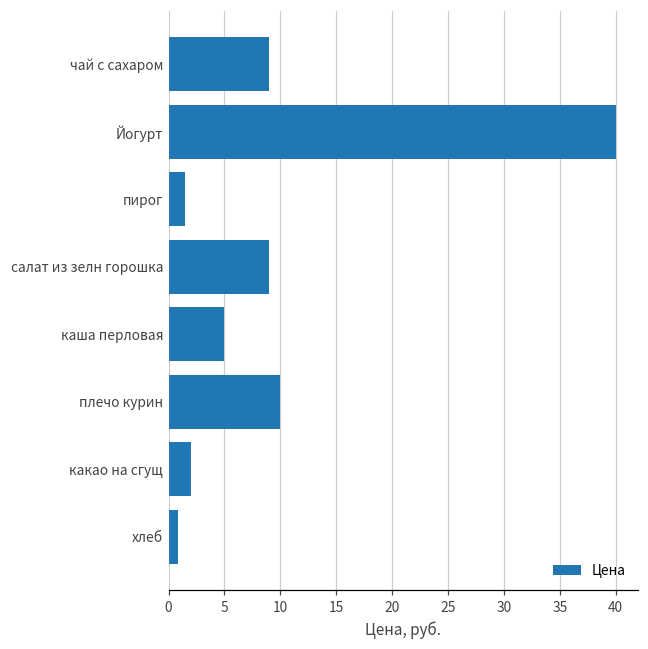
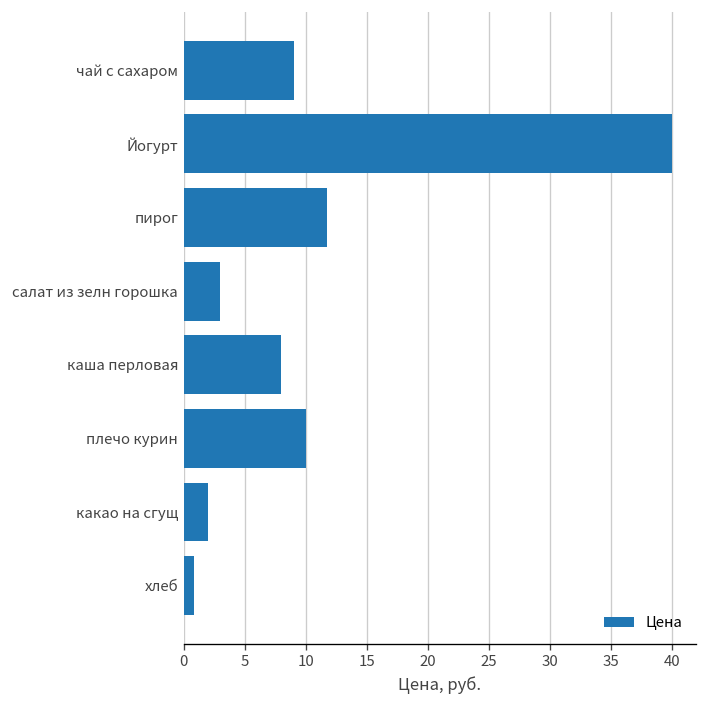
  {
    "чай с сахаром": 9.0,
    "Йогурт": 40.0,
-   "пирог": 1.5,
-   "салат из зелн горошка": 9,
-   "каша перловая": 5,
+   "пирог": 11.7,
+   "салат из зелн горошка": 3,
+   "каша перловая": 8,
    "плечо курин": 10.0,
    "какао на сгущ": 2.0,
    "хлеб": 0.8
  }
